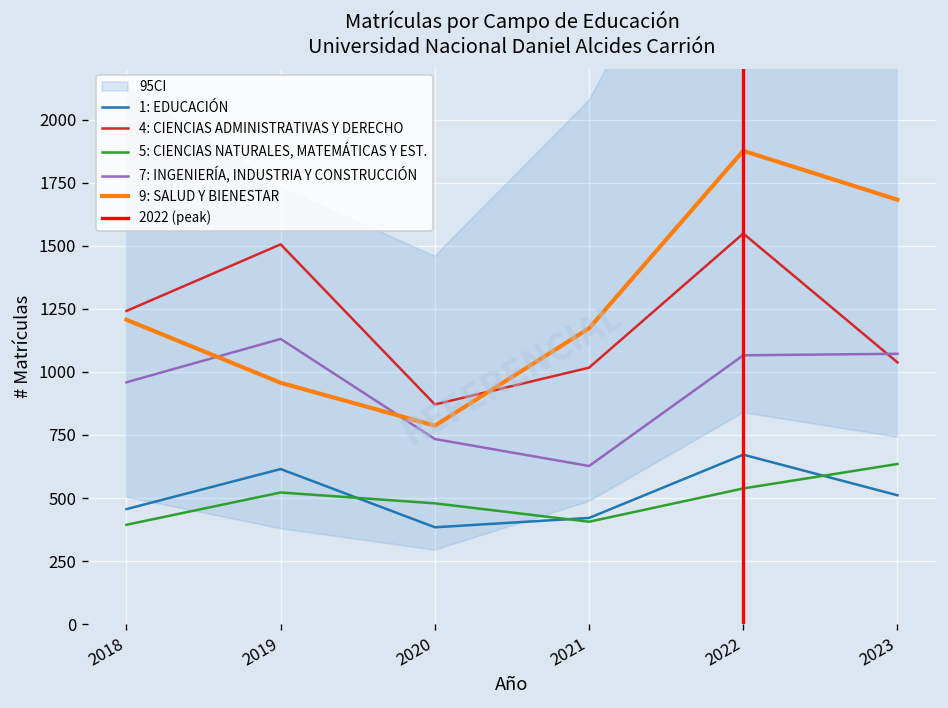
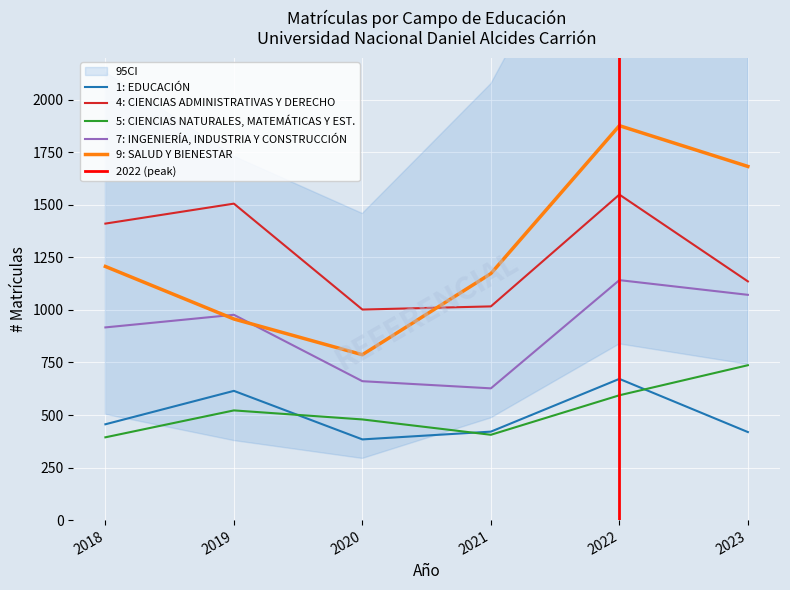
  {
    "1: EDUCACIÓN": {
      "2018": 460,
      "2019": 620,
      "2020": 380,
      "2021": 420,
      "2022": 670,
-     "2023": 510
+     "2023": 420
    },
    "4: CIENCIAS ADMINISTRATIVAS Y DERECHO": {
-     "2018": 1240,
+     "2018": 1410,
      "2019": 1510,
-     "2020": 870,
+     "2020": 1000,
      "2021": 1020,
      "2022": 1550,
-     "2023": 1040
+     "2023": 1140
    },
    "5: CIENCIAS NATURALES, MATEMÁTICAS Y EST.": {
      "2018": 390,
      "2019": 520,
      "2020": 480,
      "2021": 410,
-     "2022": 540,
-     "2023": 640
+     "2022": 590,
+     "2023": 740
    },
    "7: INGENIERÍA, INDUSTRIA Y CONSTRUCCIÓN": {
-     "2018": 960,
-     "2019": 1130,
-     "2020": 730,
+     "2018": 920,
+     "2019": 980,
+     "2020": 660,
      "2021": 630,
-     "2022": 1070,
+     "2022": 1140,
      "2023": 1070
    },
    "9: SALUD Y BIENESTAR": {
      "2018": 1210,
      "2019": 960,
      "2020": 790,
      "2021": 1170,
      "2022": 1880,
      "2023": 1680
    }
  }
